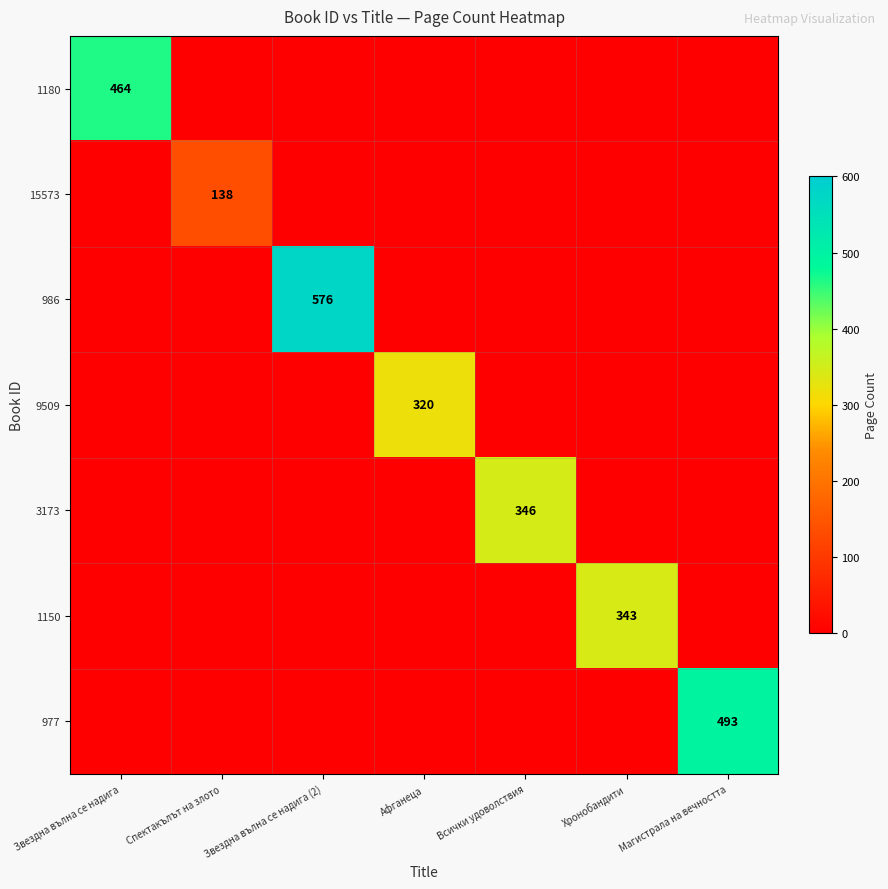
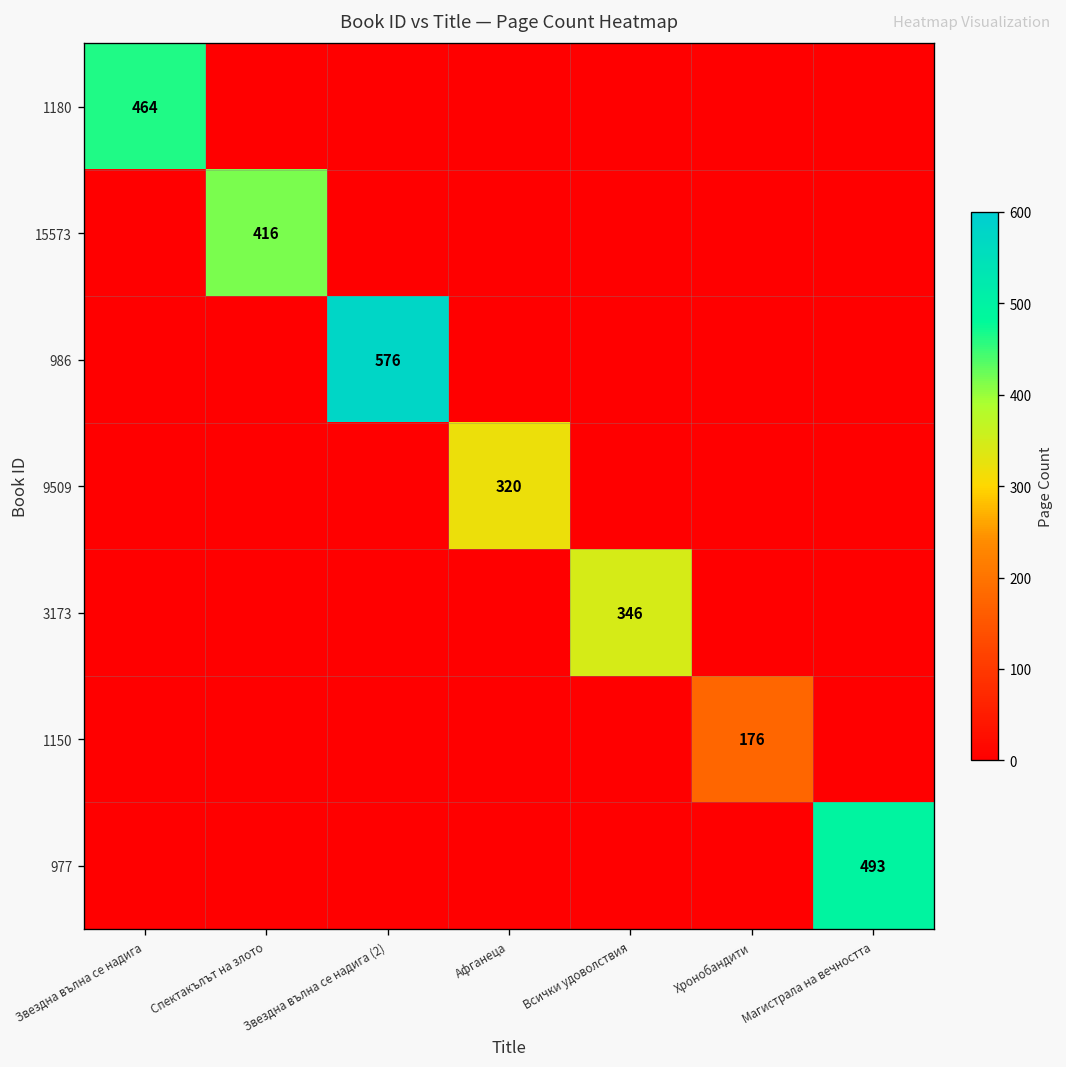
  {
    "1180": {
      "Звездна вълна се надига": 464
    },
    "15573": {
-     "Спектакълът на злото": 138
+     "Спектакълът на злото": 416
    },
    "986": {
      "Звездна вълна се надига (2)": 576
    },
    "9509": {
      "Афганеца": 320
    },
    "3173": {
      "Всички удоволствия": 346
    },
    "1150": {
-     "Хронобандити": 343
+     "Хронобандити": 176
    },
    "977": {
      "Магистрала на вечността": 493
    }
  }
